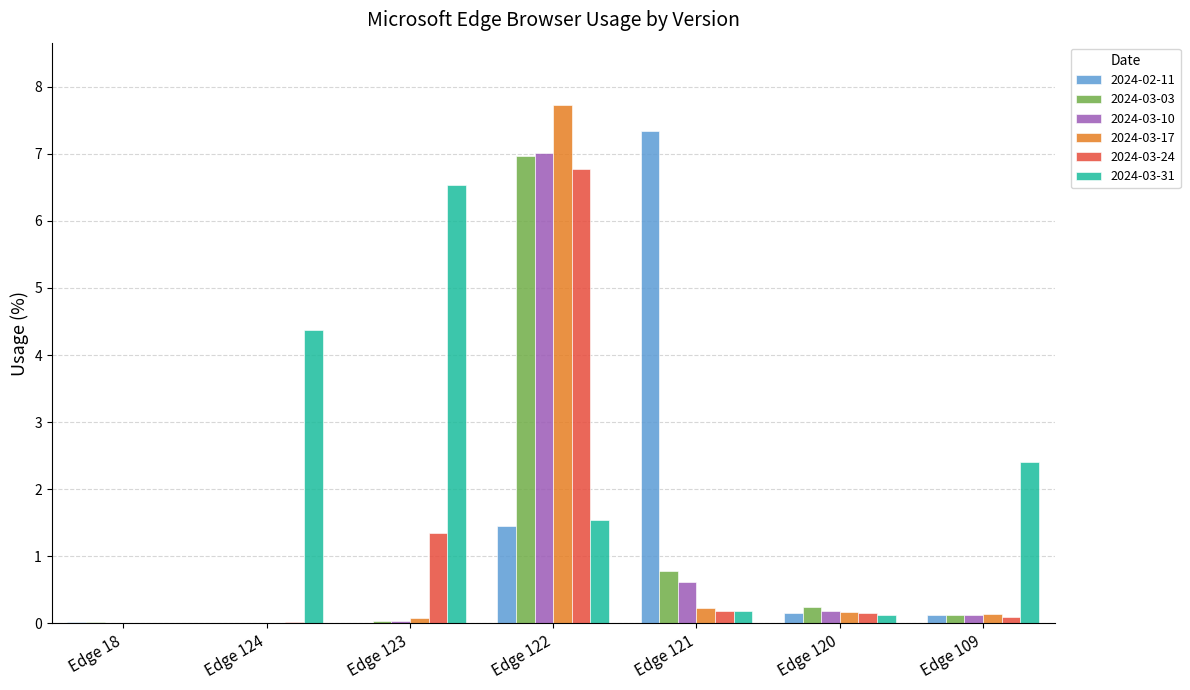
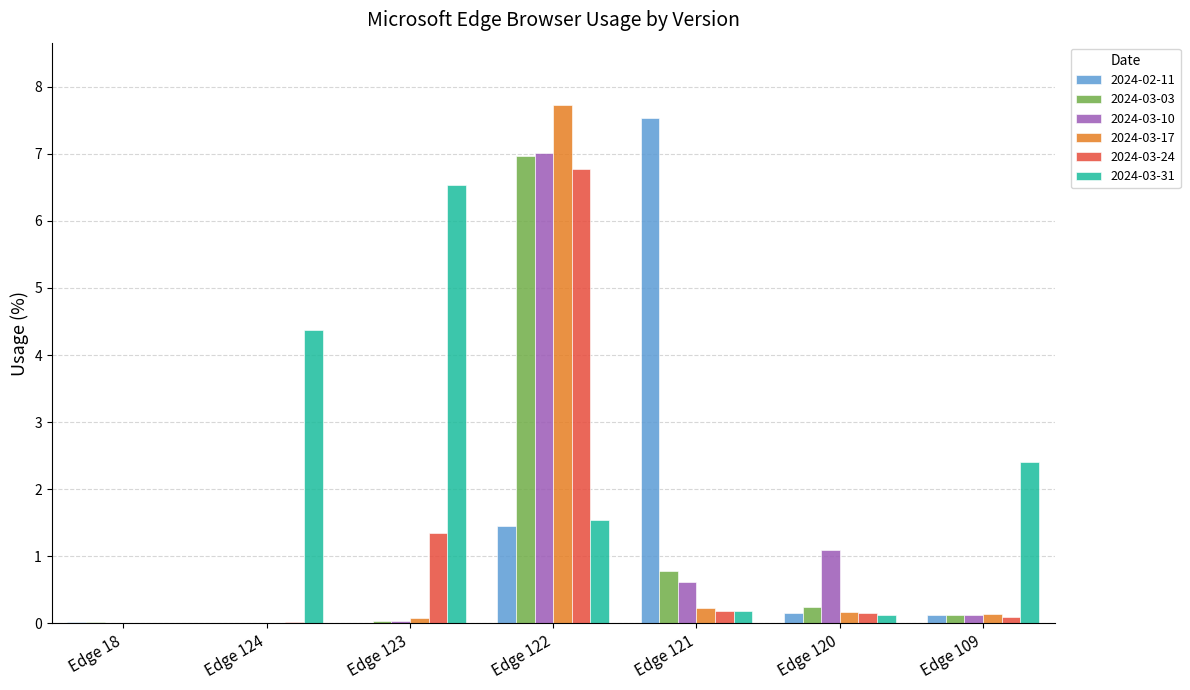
  {
    "2024-02-11": {
      "Edge 124": 0.0,
      "Edge 122": 1.5,
-     "Edge 121": 7.3,
+     "Edge 121": 7.5,
      "Edge 120": 0.2,
      "Edge 109": 0.1
    },
    "2024-03-03": {
      "Edge 124": 0.0,
      "Edge 122": 7.0,
      "Edge 121": 0.8,
      "Edge 120": 0.2,
      "Edge 109": 0.1
    },
    "2024-03-10": {
      "Edge 18": 0.0,
      "Edge 122": 7.0,
      "Edge 121": 0.6,
-     "Edge 120": 0.2,
+     "Edge 120": 1.1,
      "Edge 109": 0.1
    },
    "2024-03-31": {
      "Edge 18": 0.0,
      "Edge 124": 4.4,
      "Edge 123": 6.5,
      "Edge 122": 1.5,
      "Edge 121": 0.2,
      "Edge 120": 0.1,
      "Edge 109": 2.4
    }
  }
